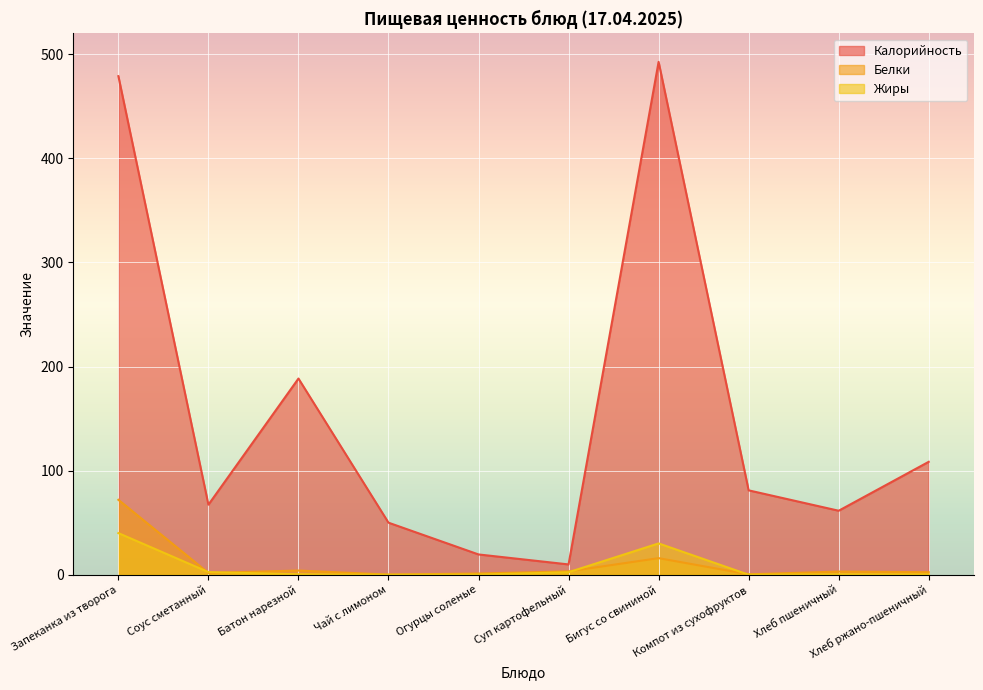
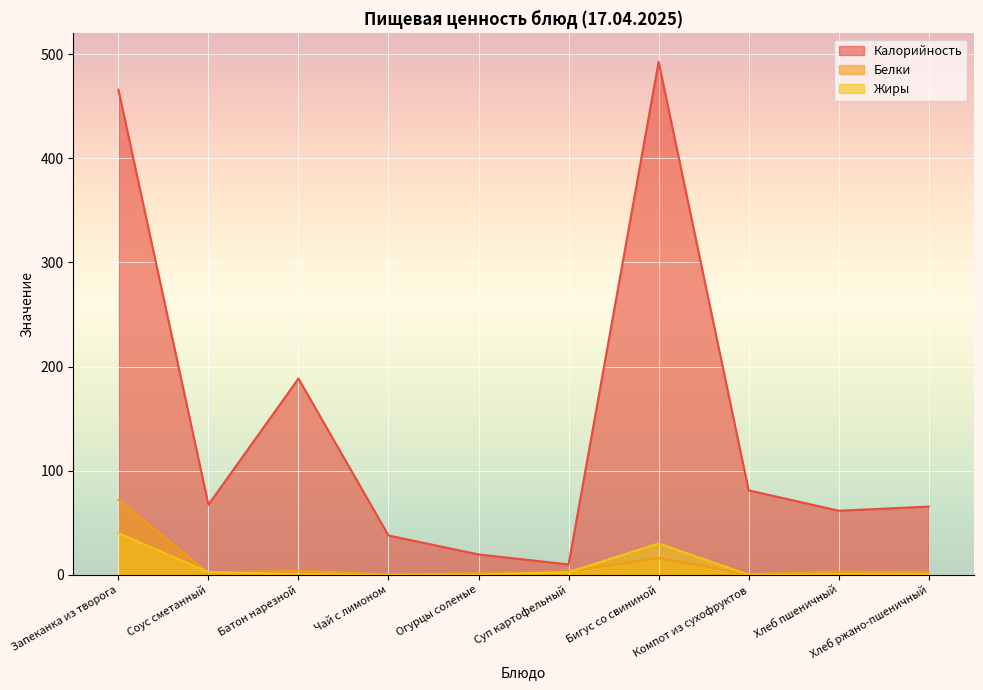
  {
    "Калорийность": {
-     "Запеканка из творога": 479,
+     "Запеканка из творога": 466,
      "Соус сметанный": 67,
      "Батон нарезной": 189,
-     "Чай с лимоном": 50,
+     "Чай с лимоном": 38,
      "Огурцы соленые": 20,
      "Суп картофельный": 10,
      "Бигус со свининой": 493,
      "Компот из сухофруктов": 81,
      "Хлеб пшеничный": 62,
-     "Хлеб ржано-пшеничный": 109
+     "Хлеб ржано-пшеничный": 66
    }
  }
